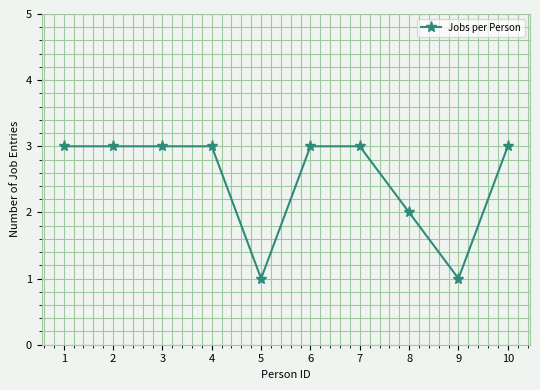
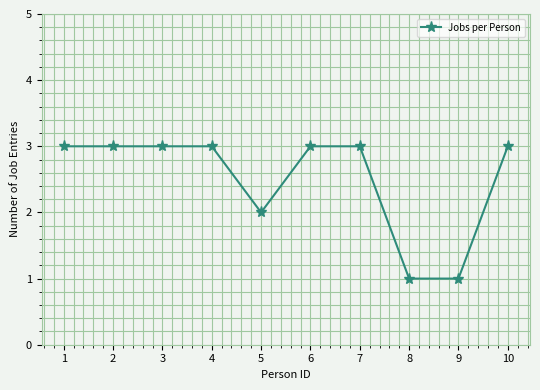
  {
    "1": 3,
    "2": 3,
    "3": 3,
    "4": 3,
-   "5": 1,
+   "5": 2,
    "6": 3,
    "7": 3,
-   "8": 2,
+   "8": 1,
    "9": 1,
    "10": 3
  }
